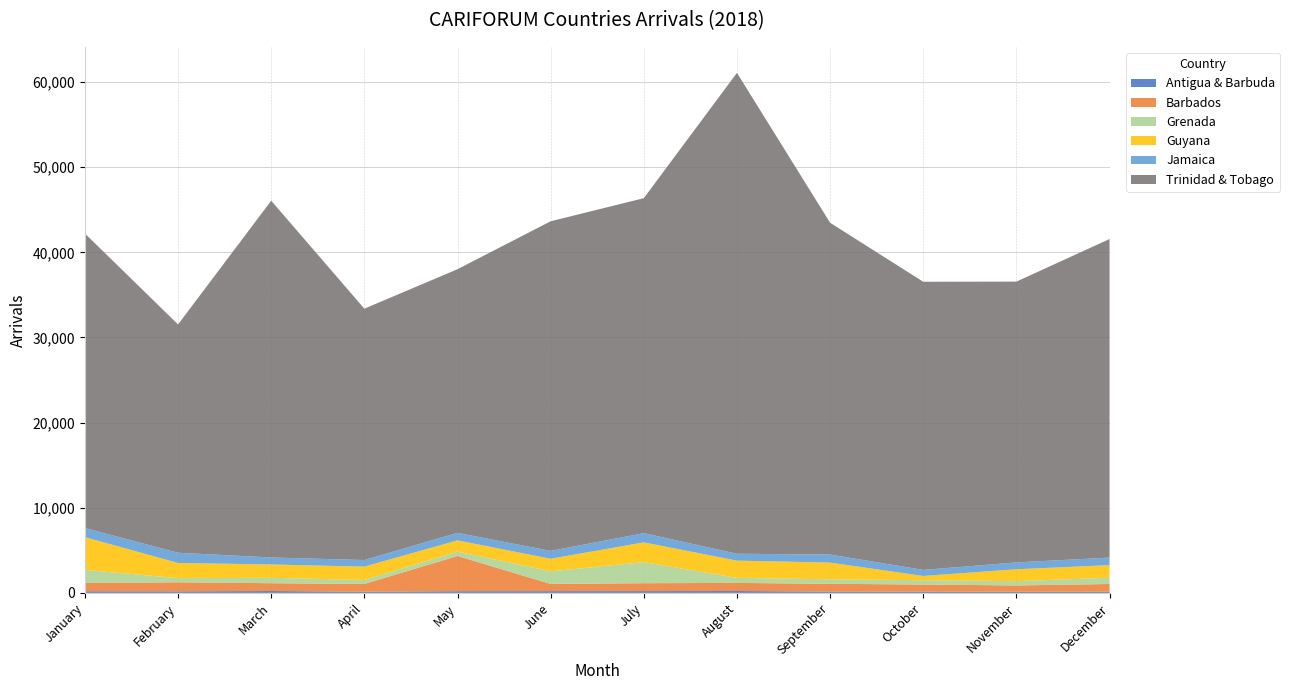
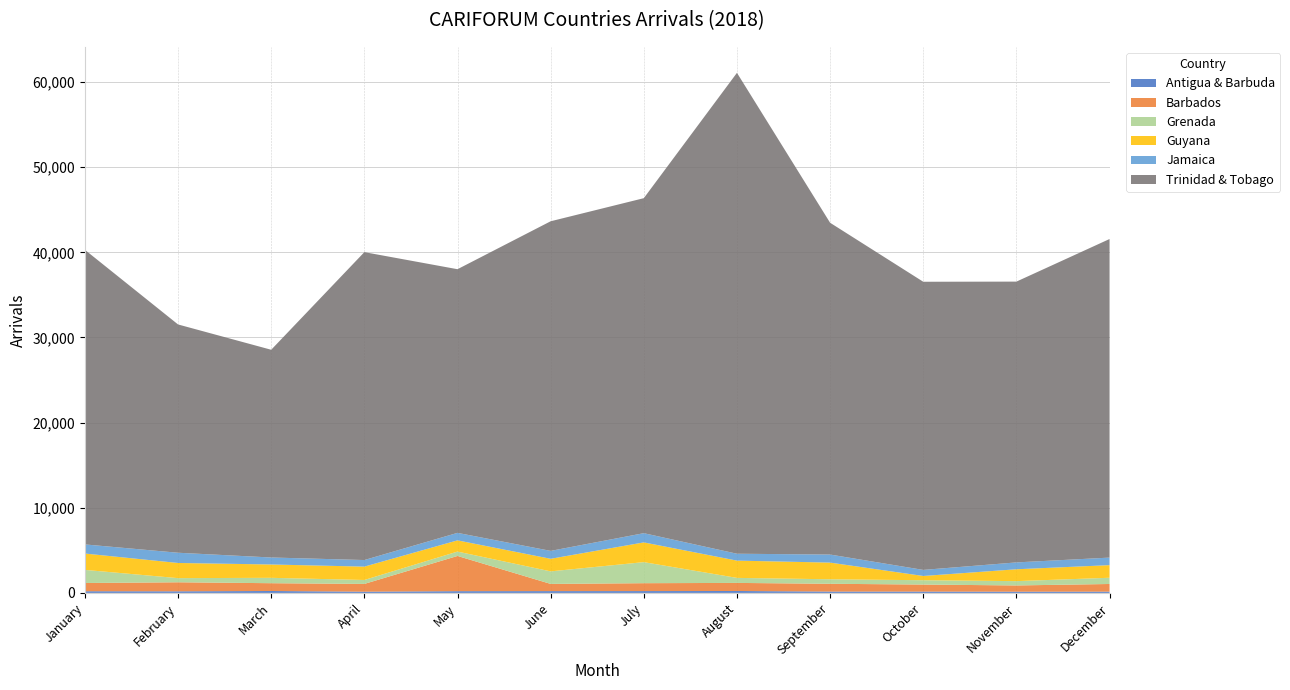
  {
    "Barbados": {
      "January": "1,000",
      "February": "1,000",
      "March": "1,000",
      "April": "1,000",
      "May": "4,000",
      "June": "1,000",
      "July": "1,000",
      "August": "1,000",
      "September": "1,000",
      "October": "1,000",
      "November": "1,000",
      "December": "1,000"
    },
    "Grenada": {
      "January": "2,000",
      "February": "0",
      "March": "1,000",
      "April": "0",
      "May": "1,000",
      "June": "1,000",
      "July": "2,000",
      "August": "1,000",
      "September": "1,000",
      "October": "1,000",
      "November": "1,000",
      "December": "1,000"
    },
    "Guyana": {
-     "January": "4,000",
+     "January": "2,000",
      "February": "2,000",
      "March": "2,000",
      "April": "2,000",
      "May": "1,000",
      "June": "1,000",
      "July": "2,000",
      "August": "2,000",
      "September": "2,000",
      "October": "0",
      "November": "1,000",
      "December": "1,000"
    },
    "Trinidad & Tobago": {
      "January": "35,000",
      "February": "27,000",
-     "March": "42,000",
-     "April": "30,000",
+     "March": "24,000",
+     "April": "36,000",
      "May": "31,000",
      "June": "39,000",
      "July": "39,000",
      "August": "56,000",
      "September": "39,000",
      "October": "34,000",
      "November": "33,000",
      "December": "37,000"
    }
  }
